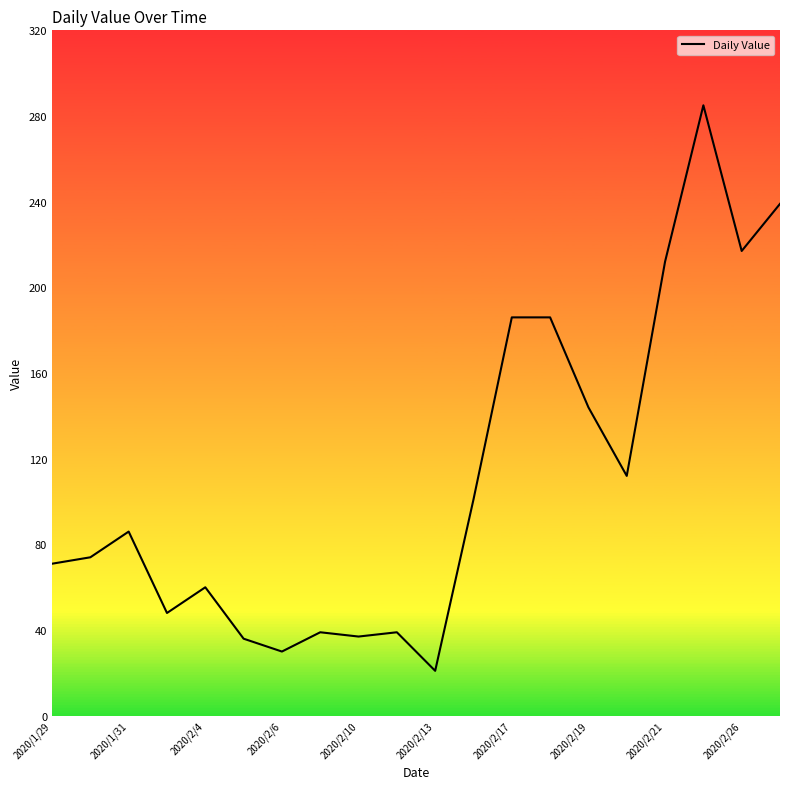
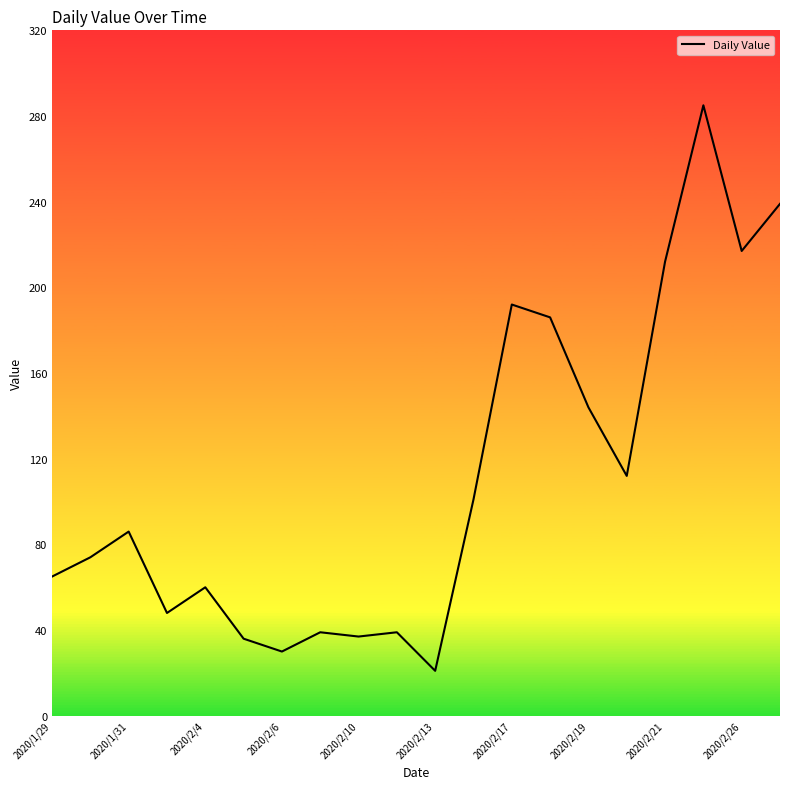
  {
-   "2020/1/29": 71,
+   "2020/1/29": 65,
    "2020/1/31": 86,
    "2020/2/4": 60,
    "2020/2/6": 30,
    "2020/2/10": 37,
    "2020/2/13": 21,
-   "2020/2/17": 186,
+   "2020/2/17": 192,
    "2020/2/19": 144,
    "2020/2/21": 212,
    "2020/2/26": 217
  }
